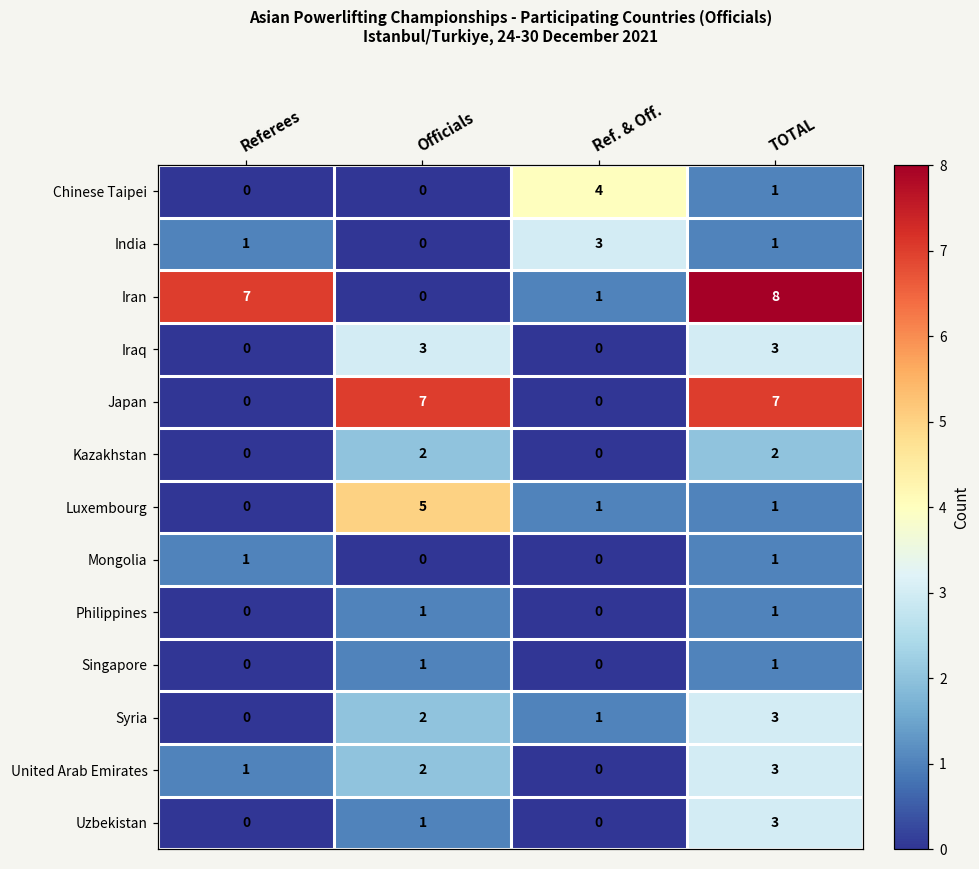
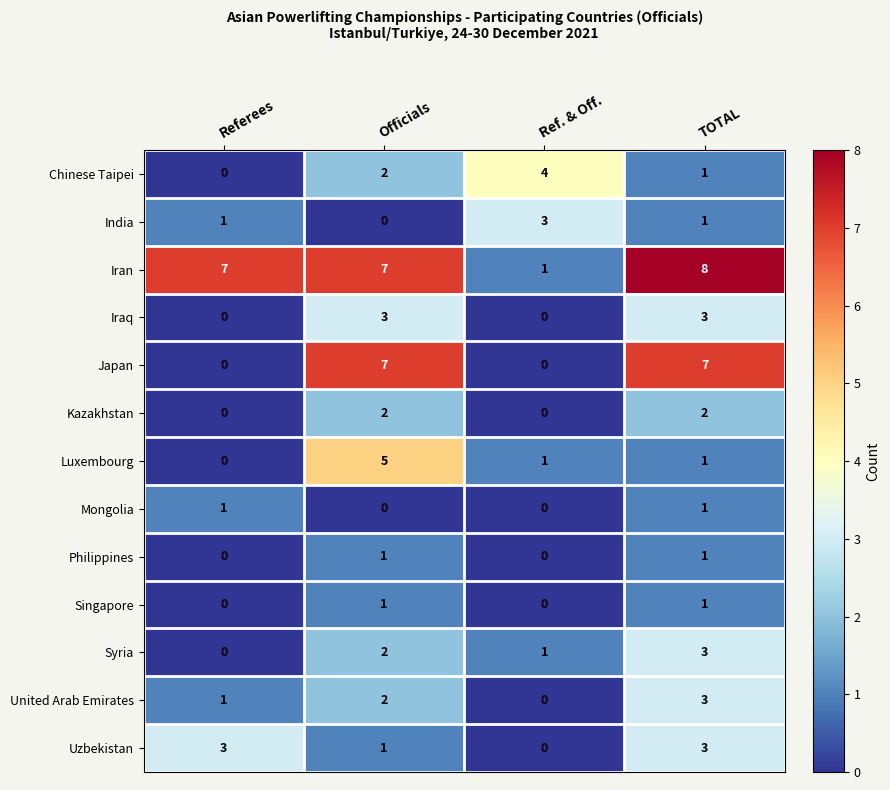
  {
    "Chinese Taipei": {
      "Referees": 0,
-     "Officials": 0,
+     "Officials": 2,
      "Ref. & Off.": 4,
      "TOTAL": 1
    },
    "India": {
      "Referees": 1,
      "Officials": 0,
      "Ref. & Off.": 3,
      "TOTAL": 1
    },
    "Iran": {
      "Referees": 7,
-     "Officials": 0,
+     "Officials": 7,
      "Ref. & Off.": 1,
      "TOTAL": 8
    },
    "Iraq": {
      "Referees": 0,
      "Officials": 3,
      "Ref. & Off.": 0,
      "TOTAL": 3
    },
    "Japan": {
      "Referees": 0,
      "Officials": 7,
      "Ref. & Off.": 0,
      "TOTAL": 7
    },
    "Kazakhstan": {
      "Referees": 0,
      "Officials": 2,
      "Ref. & Off.": 0,
      "TOTAL": 2
    },
    "Luxembourg": {
      "Referees": 0,
      "Officials": 5,
      "Ref. & Off.": 1,
      "TOTAL": 1
    },
    "Mongolia": {
      "Referees": 1,
      "Officials": 0,
      "Ref. & Off.": 0,
      "TOTAL": 1
    },
    "Philippines": {
      "Referees": 0,
      "Officials": 1,
      "Ref. & Off.": 0,
      "TOTAL": 1
    },
    "Singapore": {
      "Referees": 0,
      "Officials": 1,
      "Ref. & Off.": 0,
      "TOTAL": 1
    },
    "Syria": {
      "Referees": 0,
      "Officials": 2,
      "Ref. & Off.": 1,
      "TOTAL": 3
    },
    "United Arab Emirates": {
      "Referees": 1,
      "Officials": 2,
      "Ref. & Off.": 0,
      "TOTAL": 3
    },
    "Uzbekistan": {
-     "Referees": 0,
+     "Referees": 3,
      "Officials": 1,
      "Ref. & Off.": 0,
      "TOTAL": 3
    }
  }
